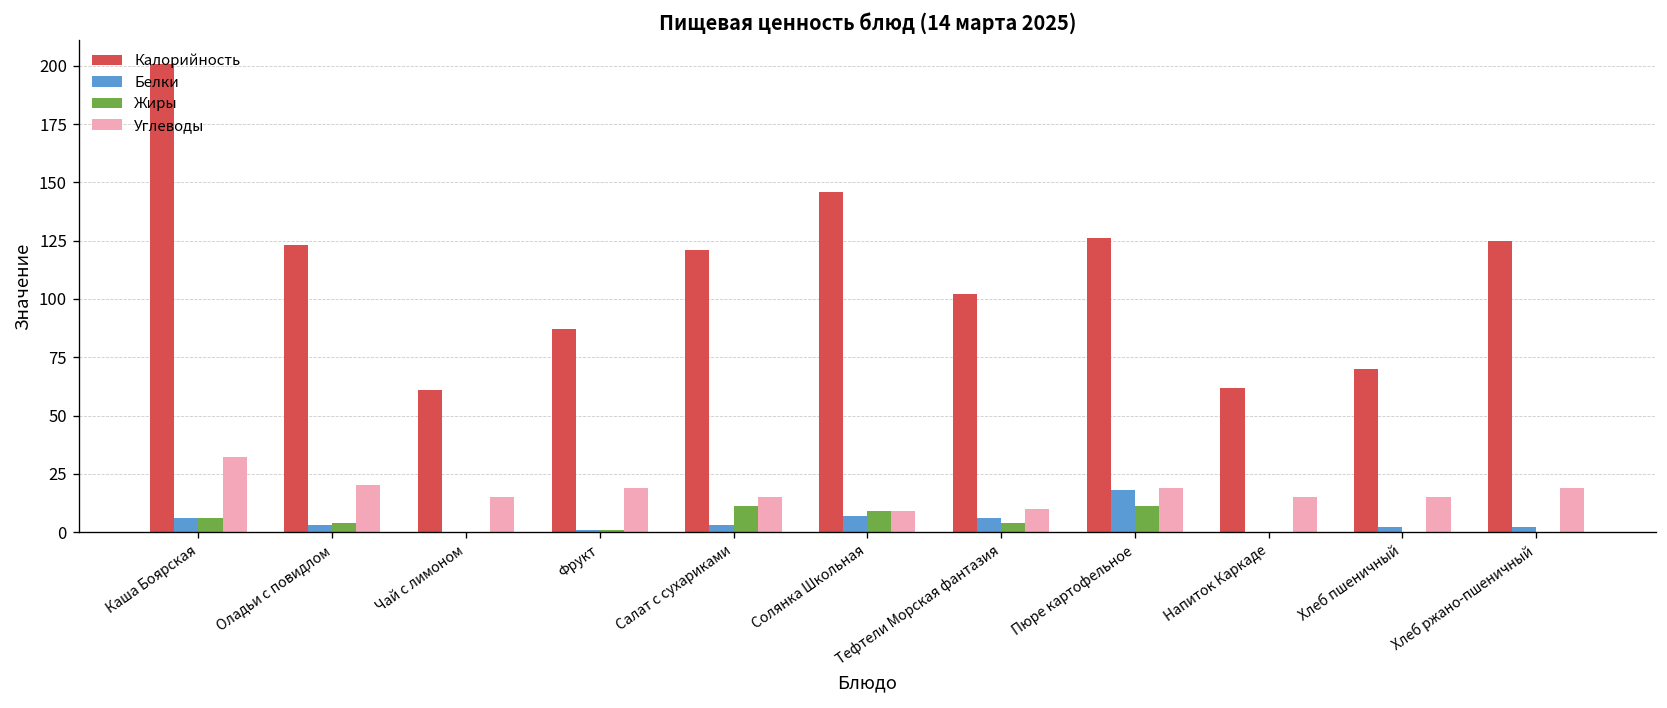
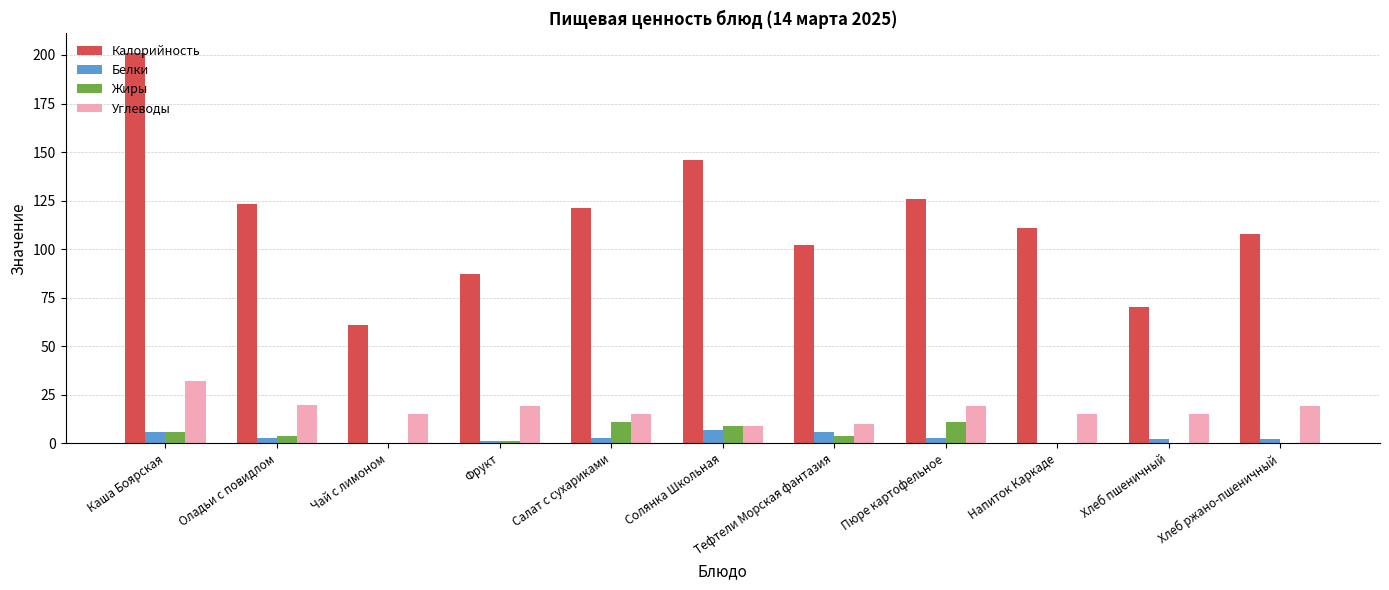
  {
    "Калорийность": {
      "Каша Боярская": 201,
      "Оладьи с повидлом": 123,
      "Чай с лимоном": 61,
      "Фрукт": 87,
      "Салат с сухариками": 121,
      "Солянка Школьная": 146,
      "Тефтели Морская фантазия": 102,
      "Пюре картофельное": 126,
-     "Напиток Каркаде": 62,
+     "Напиток Каркаде": 111,
      "Хлеб пшеничный": 70,
-     "Хлеб ржано-пшеничный": 125
+     "Хлеб ржано-пшеничный": 108
    },
    "Белки": {
      "Каша Боярская": 6,
      "Оладьи с повидлом": 3,
      "Чай с лимоном": 0,
      "Салат с сухариками": 3,
      "Солянка Школьная": 7,
      "Тефтели Морская фантазия": 6,
-     "Пюре картофельное": 18,
+     "Пюре картофельное": 3,
      "Напиток Каркаде": 0,
      "Хлеб пшеничный": 2,
      "Хлеб ржано-пшеничный": 2
    },
    "Жиры": {
      "Каша Боярская": 6,
      "Оладьи с повидлом": 4,
      "Чай с лимоном": 0,
      "Салат с сухариками": 11,
      "Солянка Школьная": 9,
      "Тефтели Морская фантазия": 4,
      "Пюре картофельное": 11,
      "Напиток Каркаде": 0,
      "Хлеб пшеничный": 0,
      "Хлеб ржано-пшеничный": 0
    },
    "Углеводы": {
      "Каша Боярская": 32,
      "Оладьи с повидлом": 20,
      "Чай с лимоном": 15,
      "Фрукт": 19,
      "Салат с сухариками": 15,
      "Солянка Школьная": 9,
      "Тефтели Морская фантазия": 10,
      "Пюре картофельное": 19,
      "Напиток Каркаде": 15,
      "Хлеб пшеничный": 15,
      "Хлеб ржано-пшеничный": 19
    }
  }
